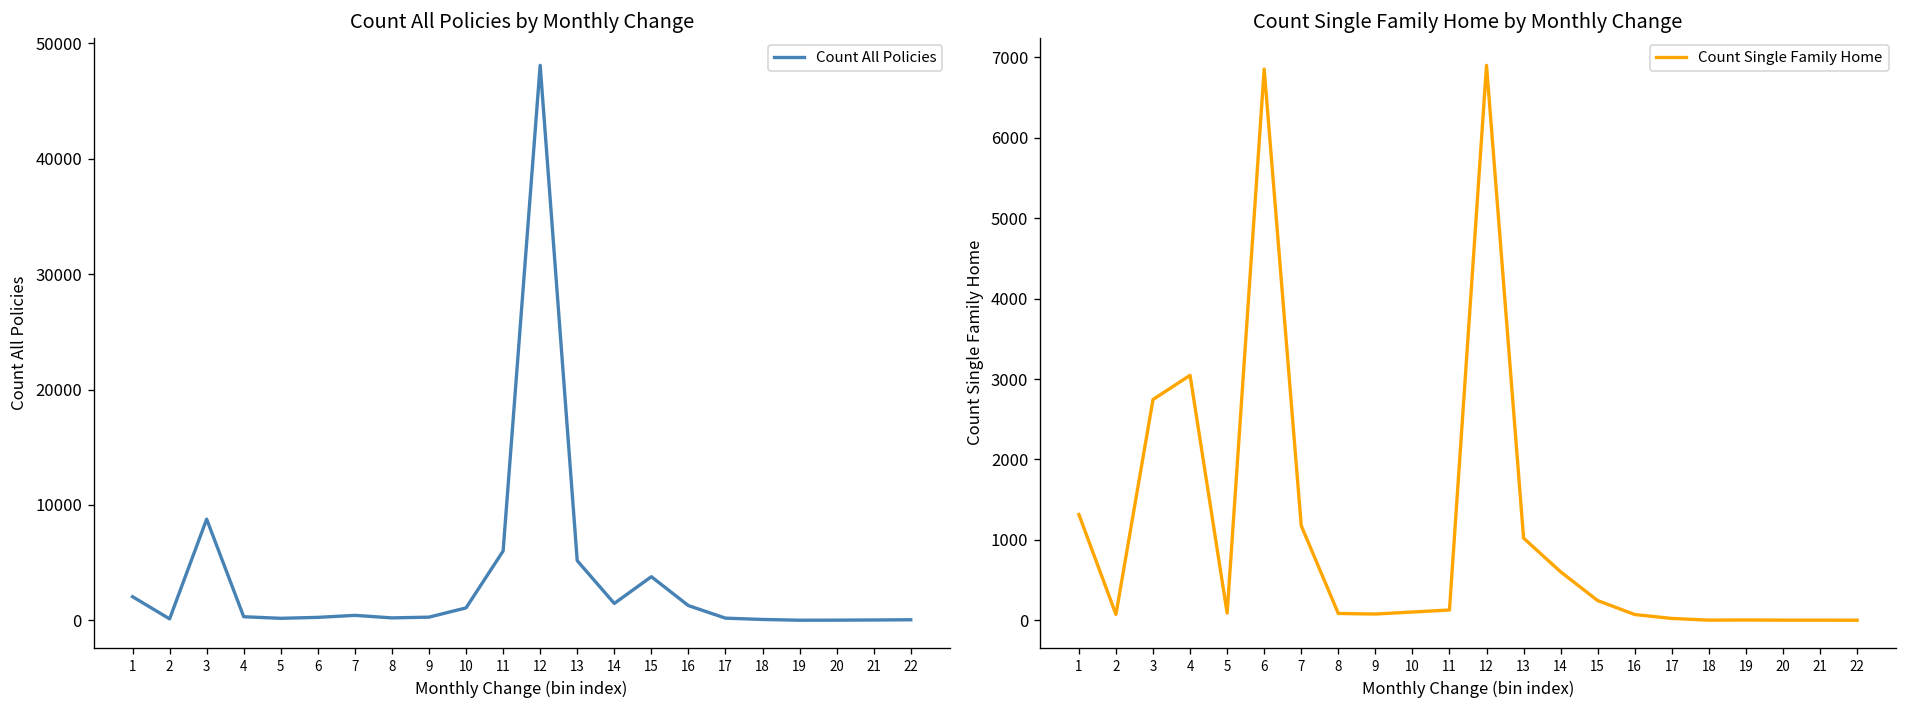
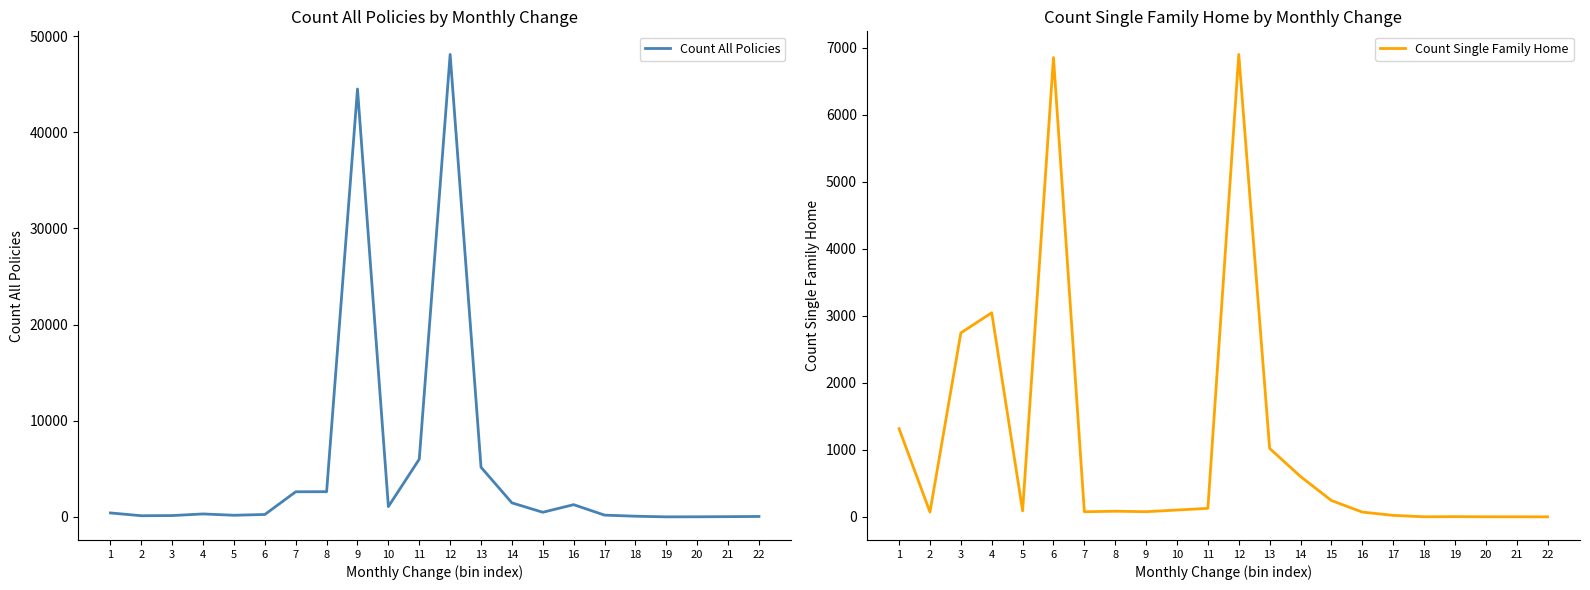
  {
    "Count All Policies by Monthly Change": {
-     "1": 2000,
+     "1": 0,
      "2": 0,
-     "3": 9000,
+     "3": 0,
      "4": 0,
      "5": 0,
      "6": 0,
-     "7": 0,
-     "8": 0,
-     "9": 0,
+     "7": 3000,
+     "8": 3000,
+     "9": 45000,
      "10": 1000,
      "11": 6000,
      "12": 48000,
      "13": 5000,
      "14": 1000,
-     "15": 4000,
+     "15": 0,
      "16": 1000,
      "17": 0,
      "18": 0,
      "19": 0,
      "20": 0,
      "21": 0,
      "22": 0
    },
    "Count Single Family Home by Monthly Change": {
      "1": 1300,
      "2": 100,
      "3": 2700,
      "4": 3000,
      "5": 100,
      "6": 6900,
-     "7": 1200,
+     "7": 100,
      "8": 100,
      "9": 100,
      "10": 100,
      "11": 100,
      "12": 6900,
      "13": 1000,
      "14": 600,
      "15": 200,
      "16": 100,
      "17": 0,
      "18": 0,
      "19": 0,
      "20": 0,
      "21": 0,
      "22": 0
    }
  }
